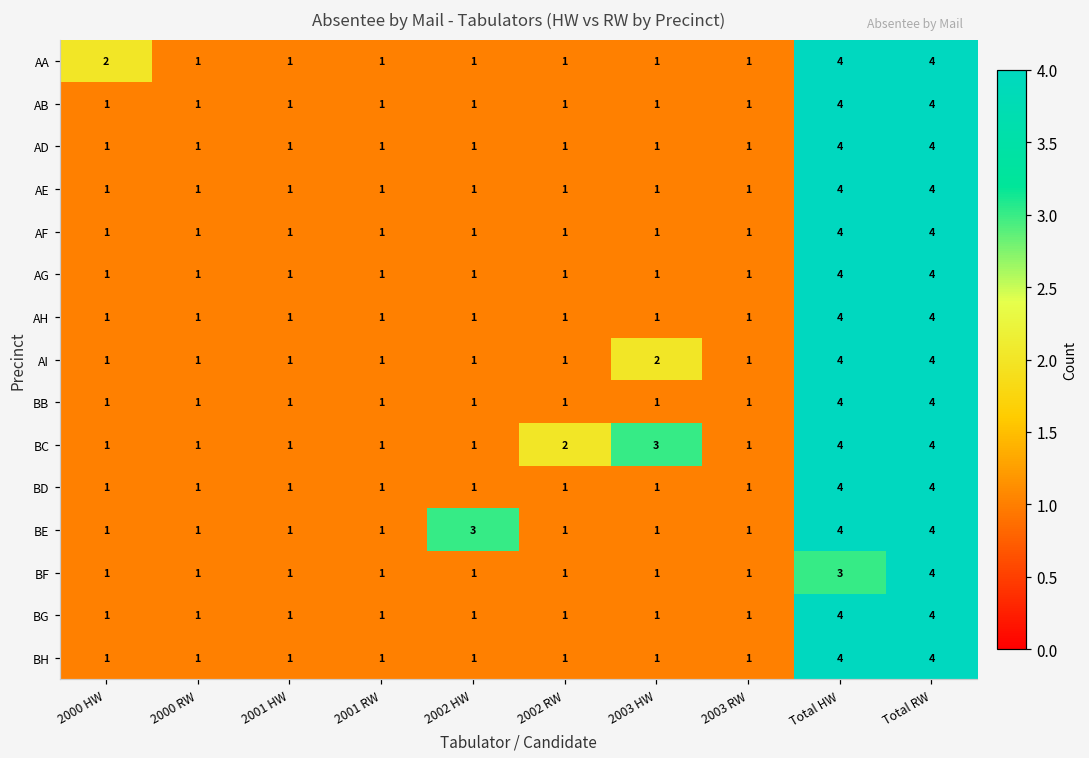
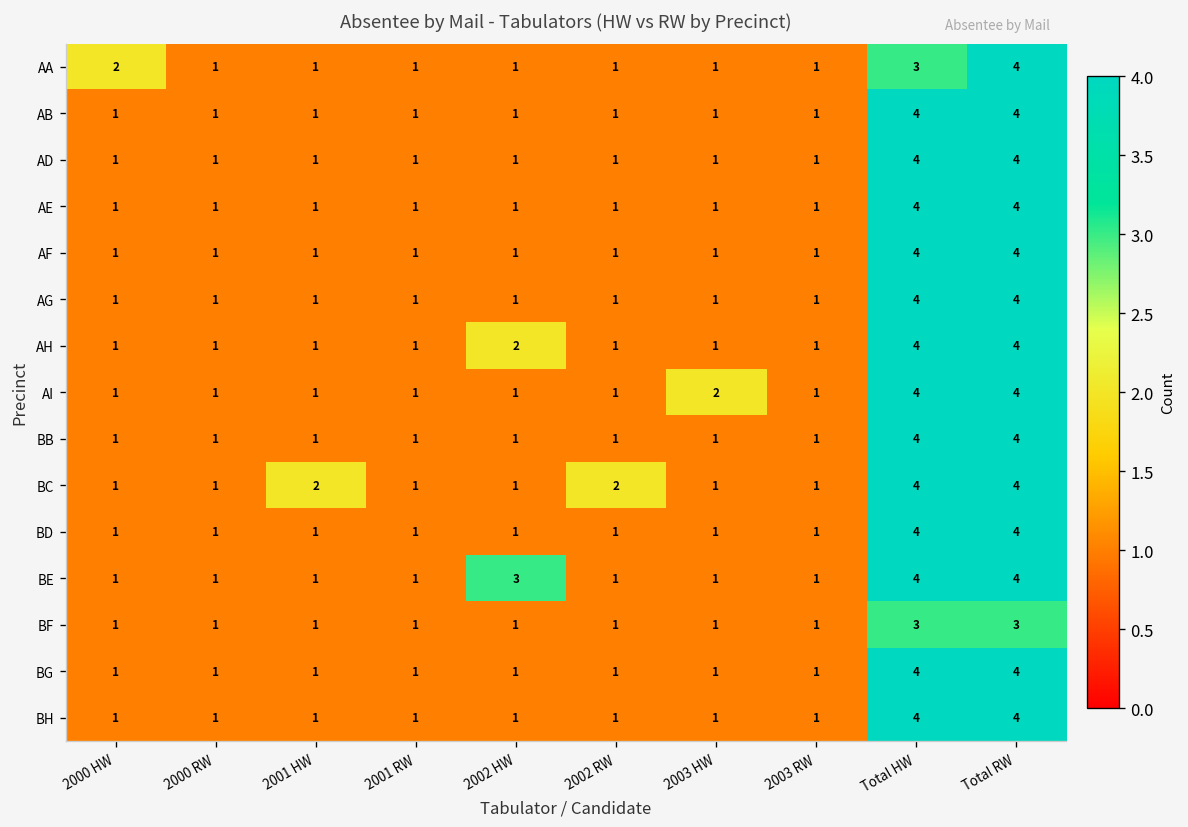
  {
    "AA": {
      "2000 HW": 2,
      "2000 RW": 1,
      "2001 HW": 1,
      "2001 RW": 1,
      "2002 HW": 1,
      "2002 RW": 1,
      "2003 HW": 1,
      "2003 RW": 1,
-     "Total HW": 4,
+     "Total HW": 3,
      "Total RW": 4
    },
    "AB": {
      "2000 HW": 1,
      "2000 RW": 1,
      "2001 HW": 1,
      "2001 RW": 1,
      "2002 HW": 1,
      "2002 RW": 1,
      "2003 HW": 1,
      "2003 RW": 1,
      "Total HW": 4,
      "Total RW": 4
    },
    "AD": {
      "2000 HW": 1,
      "2000 RW": 1,
      "2001 HW": 1,
      "2001 RW": 1,
      "2002 HW": 1,
      "2002 RW": 1,
      "2003 HW": 1,
      "2003 RW": 1,
      "Total HW": 4,
      "Total RW": 4
    },
    "AE": {
      "2000 HW": 1,
      "2000 RW": 1,
      "2001 HW": 1,
      "2001 RW": 1,
      "2002 HW": 1,
      "2002 RW": 1,
      "2003 HW": 1,
      "2003 RW": 1,
      "Total HW": 4,
      "Total RW": 4
    },
    "AF": {
      "2000 HW": 1,
      "2000 RW": 1,
      "2001 HW": 1,
      "2001 RW": 1,
      "2002 HW": 1,
      "2002 RW": 1,
      "2003 HW": 1,
      "2003 RW": 1,
      "Total HW": 4,
      "Total RW": 4
    },
    "AG": {
      "2000 HW": 1,
      "2000 RW": 1,
      "2001 HW": 1,
      "2001 RW": 1,
      "2002 HW": 1,
      "2002 RW": 1,
      "2003 HW": 1,
      "2003 RW": 1,
      "Total HW": 4,
      "Total RW": 4
    },
    "AH": {
      "2000 HW": 1,
      "2000 RW": 1,
      "2001 HW": 1,
      "2001 RW": 1,
-     "2002 HW": 1,
+     "2002 HW": 2,
      "2002 RW": 1,
      "2003 HW": 1,
      "2003 RW": 1,
      "Total HW": 4,
      "Total RW": 4
    },
    "AI": {
      "2000 HW": 1,
      "2000 RW": 1,
      "2001 HW": 1,
      "2001 RW": 1,
      "2002 HW": 1,
      "2002 RW": 1,
      "2003 HW": 2,
      "2003 RW": 1,
      "Total HW": 4,
      "Total RW": 4
    },
    "BB": {
      "2000 HW": 1,
      "2000 RW": 1,
      "2001 HW": 1,
      "2001 RW": 1,
      "2002 HW": 1,
      "2002 RW": 1,
      "2003 HW": 1,
      "2003 RW": 1,
      "Total HW": 4,
      "Total RW": 4
    },
    "BC": {
      "2000 HW": 1,
      "2000 RW": 1,
-     "2001 HW": 1,
+     "2001 HW": 2,
      "2001 RW": 1,
      "2002 HW": 1,
      "2002 RW": 2,
-     "2003 HW": 3,
+     "2003 HW": 1,
      "2003 RW": 1,
      "Total HW": 4,
      "Total RW": 4
    },
    "BD": {
      "2000 HW": 1,
      "2000 RW": 1,
      "2001 HW": 1,
      "2001 RW": 1,
      "2002 HW": 1,
      "2002 RW": 1,
      "2003 HW": 1,
      "2003 RW": 1,
      "Total HW": 4,
      "Total RW": 4
    },
    "BE": {
      "2000 HW": 1,
      "2000 RW": 1,
      "2001 HW": 1,
      "2001 RW": 1,
      "2002 HW": 3,
      "2002 RW": 1,
      "2003 HW": 1,
      "2003 RW": 1,
      "Total HW": 4,
      "Total RW": 4
    },
    "BF": {
      "2000 HW": 1,
      "2000 RW": 1,
      "2001 HW": 1,
      "2001 RW": 1,
      "2002 HW": 1,
      "2002 RW": 1,
      "2003 HW": 1,
      "2003 RW": 1,
      "Total HW": 3,
-     "Total RW": 4
+     "Total RW": 3
    },
    "BG": {
      "2000 HW": 1,
      "2000 RW": 1,
      "2001 HW": 1,
      "2001 RW": 1,
      "2002 HW": 1,
      "2002 RW": 1,
      "2003 HW": 1,
      "2003 RW": 1,
      "Total HW": 4,
      "Total RW": 4
    },
    "BH": {
      "2000 HW": 1,
      "2000 RW": 1,
      "2001 HW": 1,
      "2001 RW": 1,
      "2002 HW": 1,
      "2002 RW": 1,
      "2003 HW": 1,
      "2003 RW": 1,
      "Total HW": 4,
      "Total RW": 4
    }
  }
